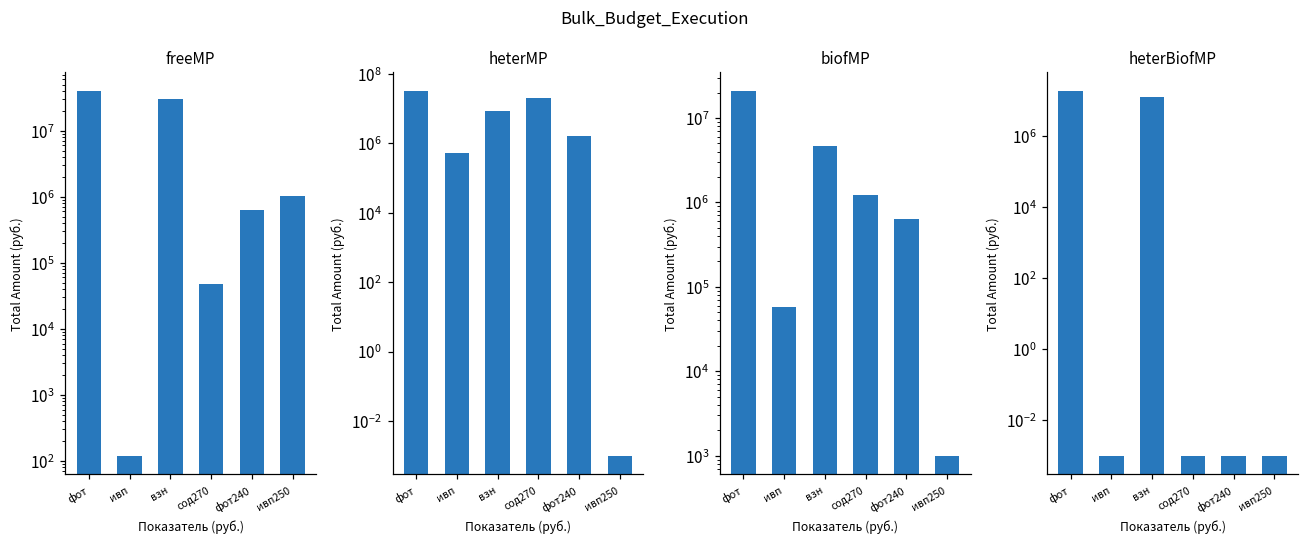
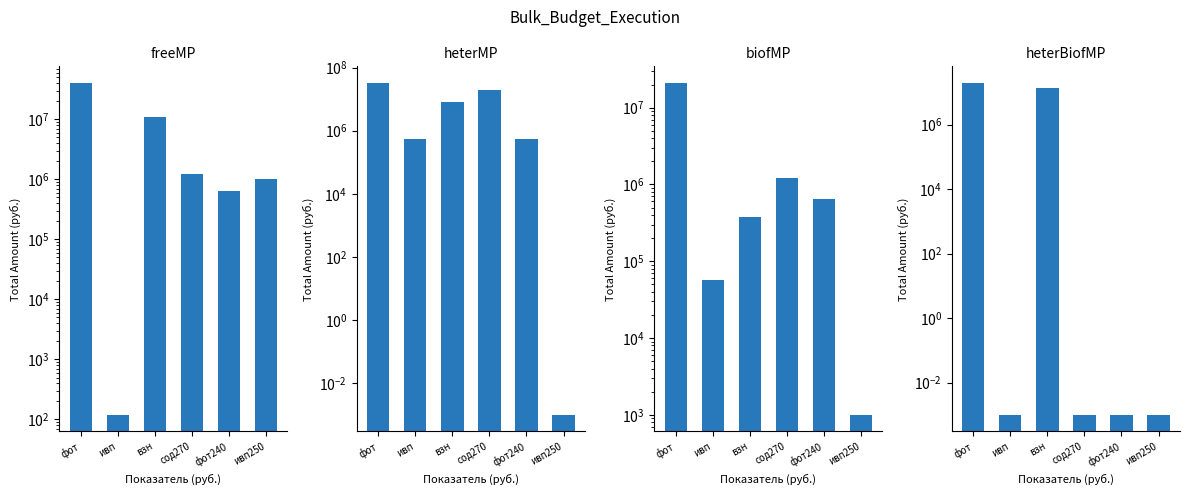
  {
    "freeMP": {
      "фот": 40000000,
      "ивп": 120,
-     "взн": 30000000,
-     "сод270": 50000,
+     "взн": 11000000,
+     "сод270": 1200000,
      "фот240": 600000,
      "ивп250": 1000000
    },
    "heterMP": {
      "фот": 30000000,
      "ивп": 500000,
      "взн": 8000000,
      "сод270": 20000000,
-     "фот240": 2000000,
+     "фот240": 600000,
      "ивп250": 0.0010
    },
    "biofMP": {
      "фот": 21000000,
      "ивп": 60000,
-     "взн": 5000000,
+     "взн": 400000,
      "сод270": 1200000,
      "фот240": 600000,
      "ивп250": 1000
    },
    "heterBiofMP": {
      "фот": 20000000,
      "ивп": 0.0010,
      "взн": 13000000,
      "сод270": 0.0010,
      "фот240": 0.0010,
      "ивп250": 0.0010
    }
  }
